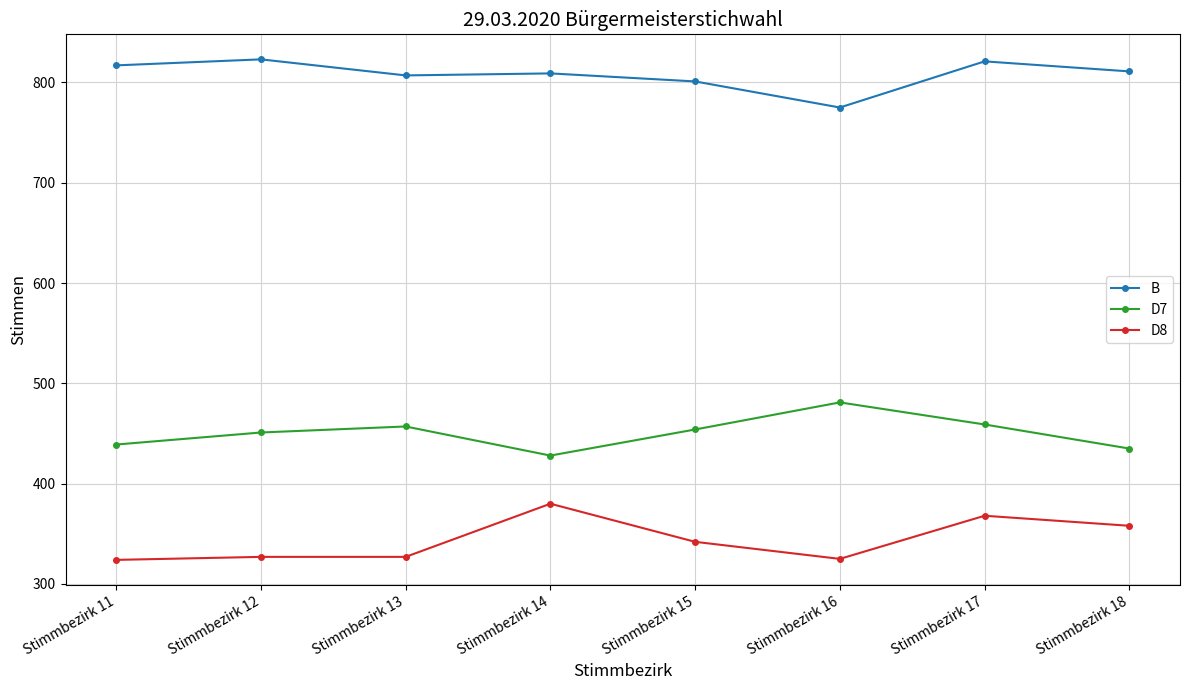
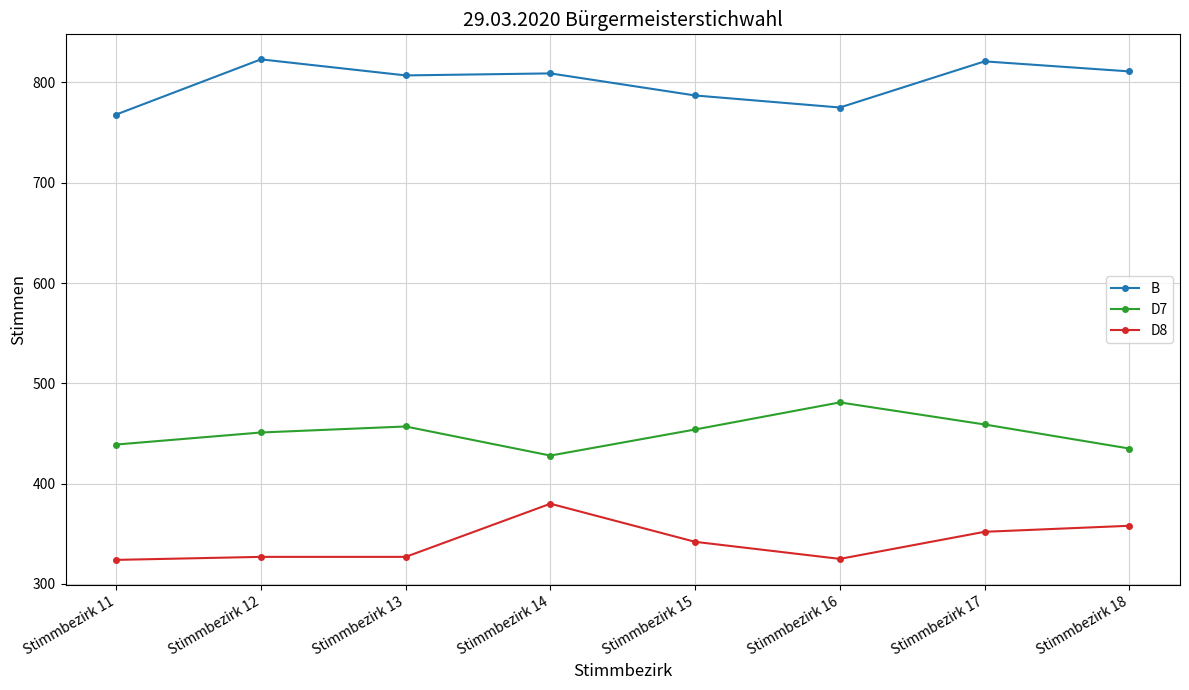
  {
    "B": {
-     "Stimmbezirk 11": 817,
+     "Stimmbezirk 11": 768,
      "Stimmbezirk 12": 823,
      "Stimmbezirk 13": 807,
      "Stimmbezirk 14": 809,
-     "Stimmbezirk 15": 801,
+     "Stimmbezirk 15": 787,
      "Stimmbezirk 16": 775,
      "Stimmbezirk 17": 821,
      "Stimmbezirk 18": 811
    },
    "D7": {
      "Stimmbezirk 11": 439,
      "Stimmbezirk 12": 451,
      "Stimmbezirk 13": 457,
      "Stimmbezirk 14": 428,
      "Stimmbezirk 15": 454,
      "Stimmbezirk 16": 481,
      "Stimmbezirk 17": 459,
      "Stimmbezirk 18": 435
    },
    "D8": {
      "Stimmbezirk 11": 324,
      "Stimmbezirk 12": 327,
      "Stimmbezirk 13": 327,
      "Stimmbezirk 14": 380,
      "Stimmbezirk 15": 342,
      "Stimmbezirk 16": 325,
-     "Stimmbezirk 17": 368,
+     "Stimmbezirk 17": 352,
      "Stimmbezirk 18": 358
    }
  }
